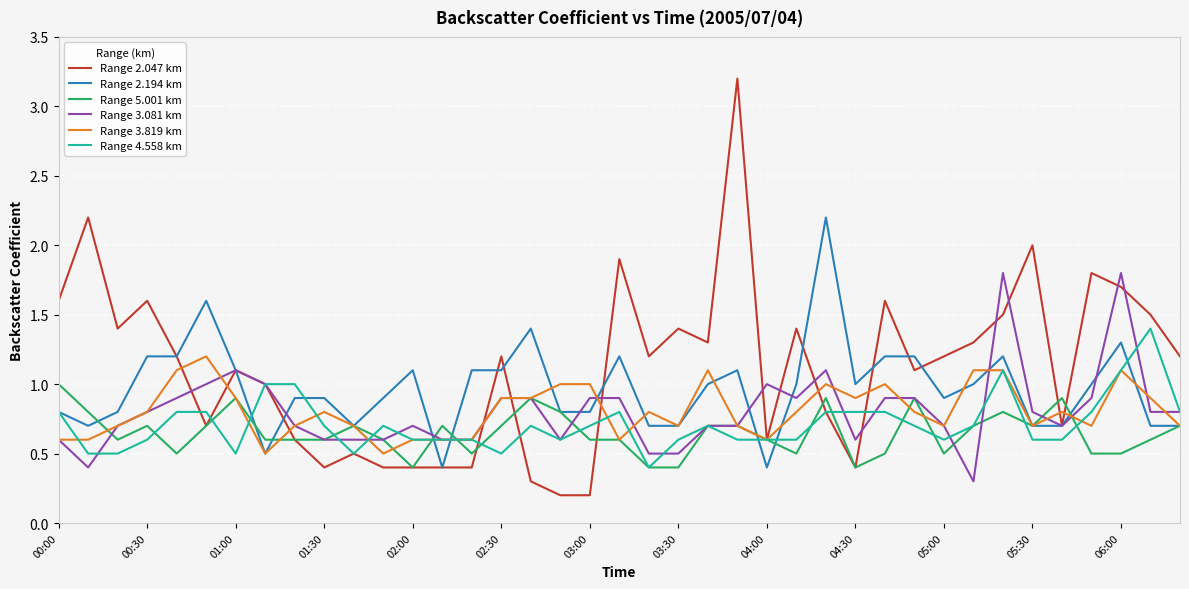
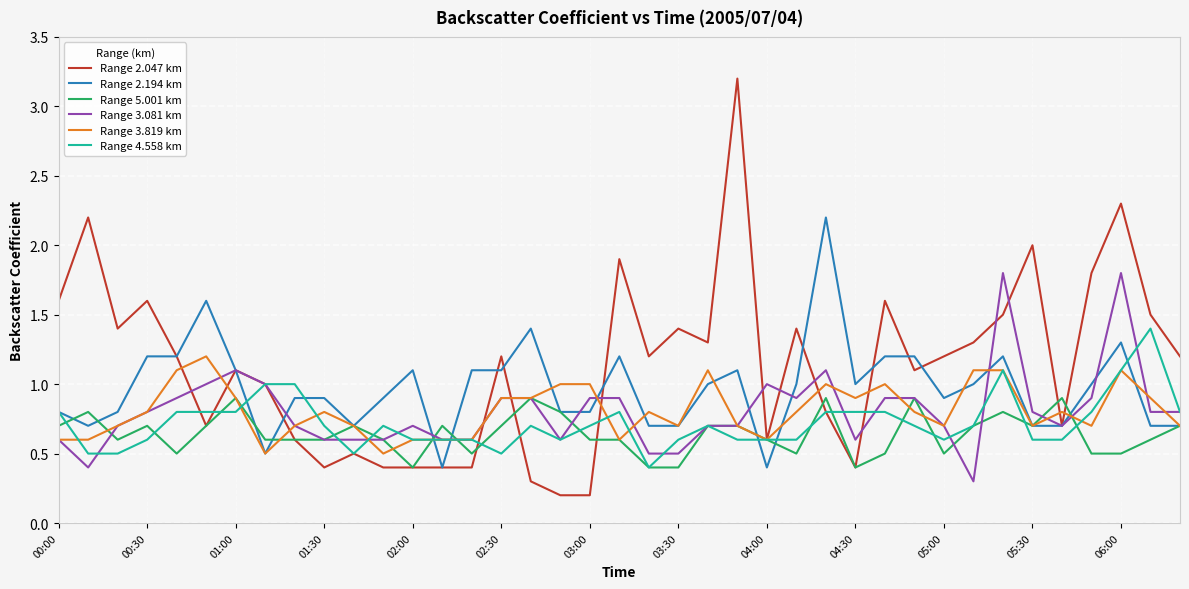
  {
    "Range 2.047 km": {
      "00:00": 1.6,
      "00:30": 1.6,
      "01:30": 0.4,
      "02:30": 1.2,
      "03:00": 0.2,
      "03:30": 1.4,
      "05:00": 1.2,
      "05:30": 2.0,
-     "06:00": 1.7
+     "06:00": 2.3
    },
    "Range 2.194 km": {
      "00:30": 1.2,
      "01:30": 0.9,
      "02:00": 1.1,
      "02:30": 1.1,
      "03:00": 0.8,
      "04:00": 0.4,
      "04:30": 1.0,
      "05:00": 0.9,
      "06:00": 1.3
    },
    "Range 5.001 km": {
-     "00:00": 1.0,
+     "00:00": 0.7,
      "00:30": 0.7,
      "02:30": 0.7,
      "03:00": 0.6,
      "03:30": 0.4,
      "05:00": 0.5,
      "06:00": 0.5
    },
    "Range 3.081 km": {
      "02:00": 0.7,
      "03:00": 0.9,
      "03:30": 0.5,
      "04:00": 1.0,
      "04:30": 0.6,
      "05:30": 0.8,
      "06:00": 1.8
    },
    "Range 3.819 km": {
      "01:30": 0.8,
      "03:00": 1.0,
      "04:30": 0.9
    },
    "Range 4.558 km": {
      "00:30": 0.6,
-     "01:00": 0.5,
+     "01:00": 0.8,
      "01:30": 0.7,
      "02:30": 0.5,
      "03:00": 0.7,
      "03:30": 0.6,
      "04:30": 0.8,
      "05:00": 0.6,
      "05:30": 0.6
    }
  }
